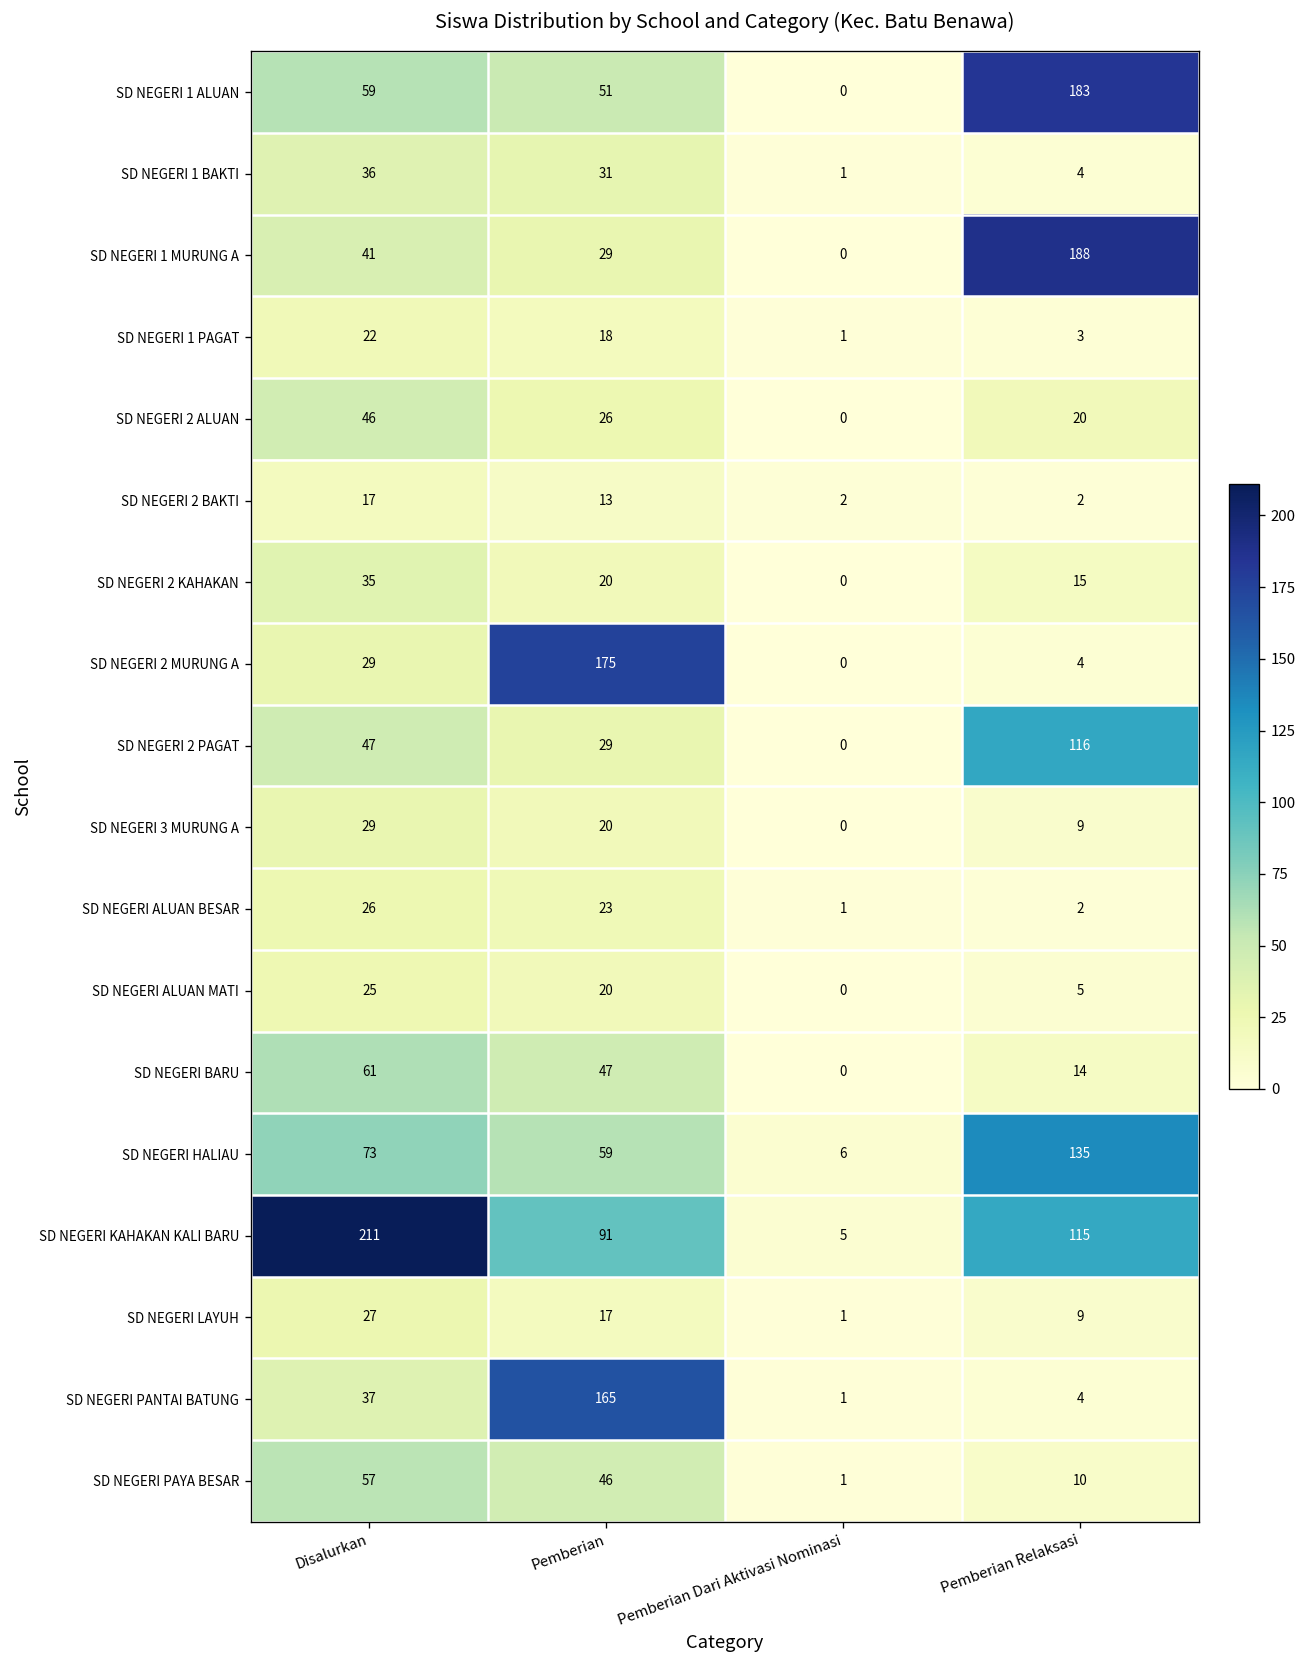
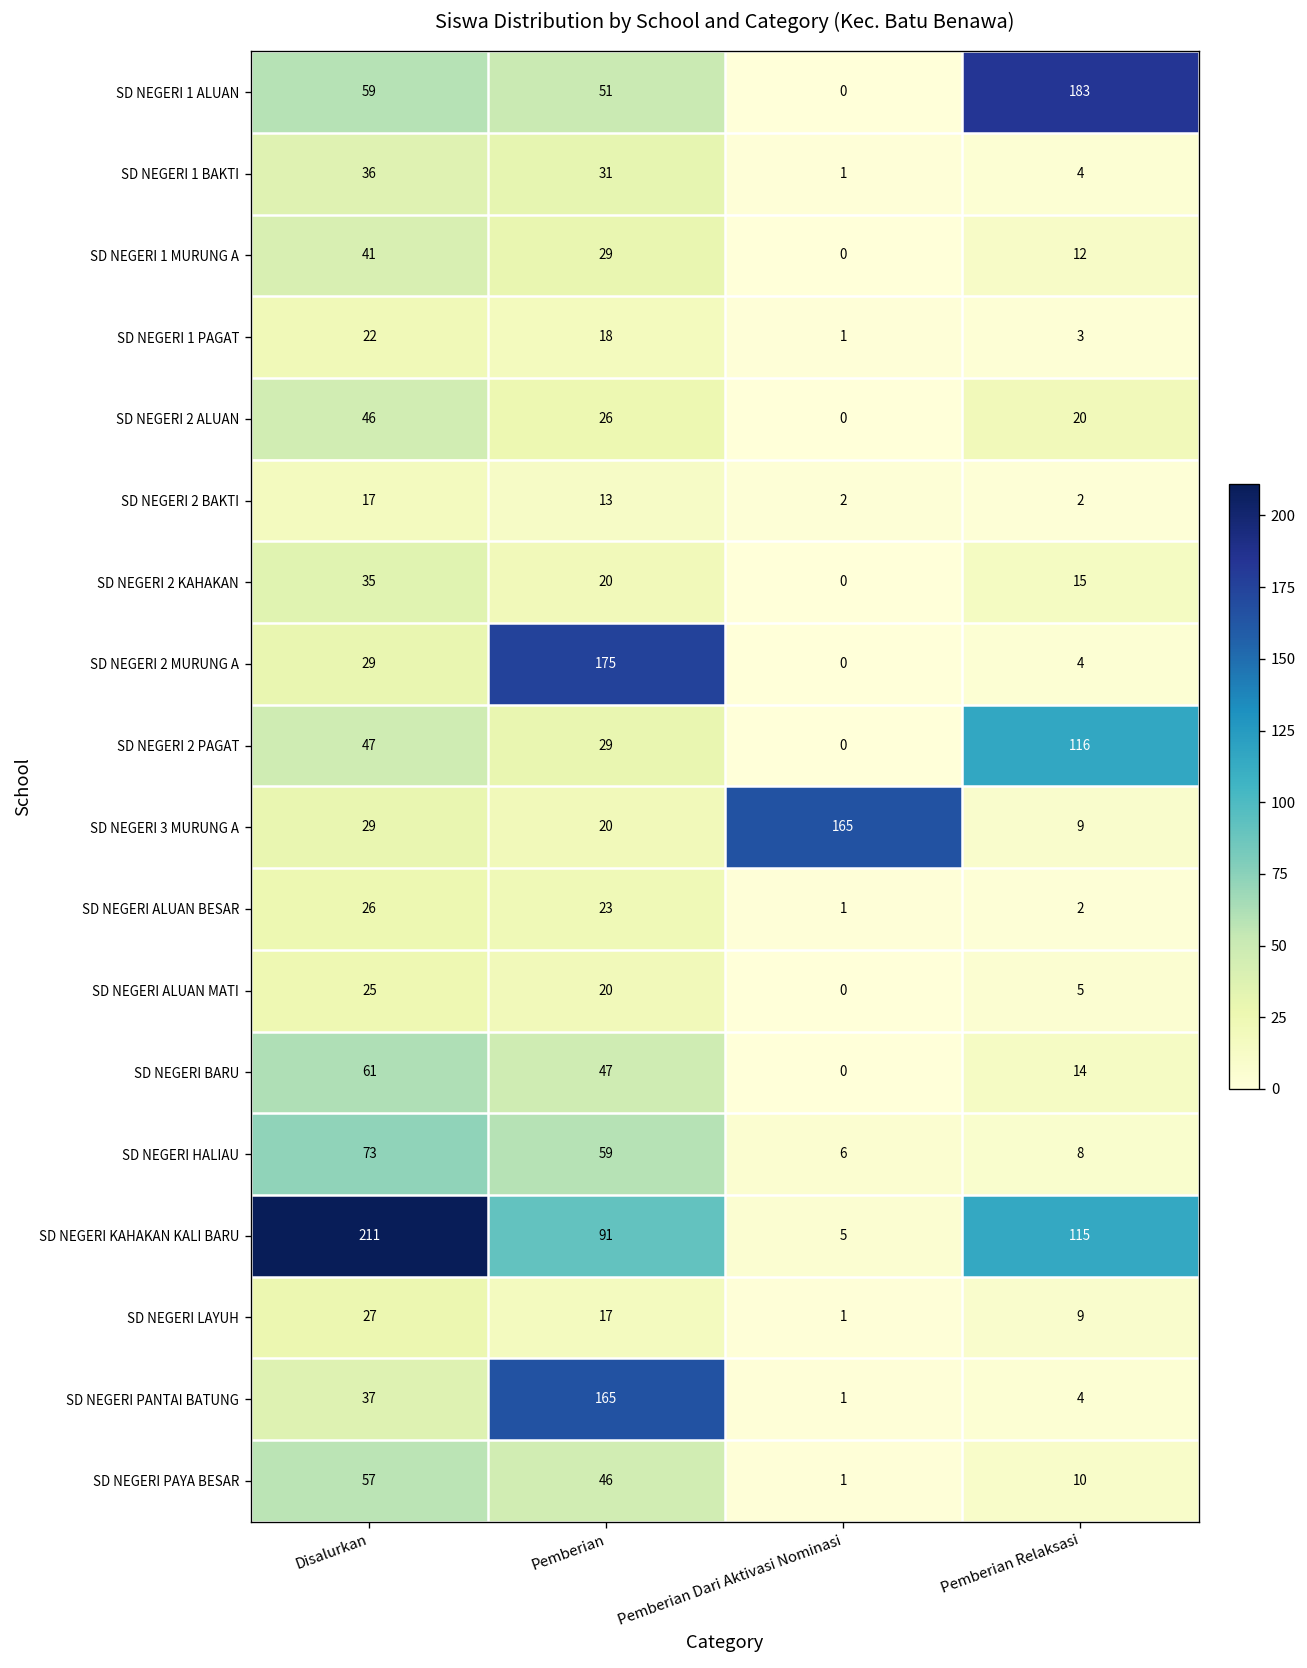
  {
    "SD NEGERI 1 ALUAN": {
      "Disalurkan": 59,
      "Pemberian": 51,
      "Pemberian Dari Aktivasi Nominasi": 0,
      "Pemberian Relaksasi": 183
    },
    "SD NEGERI 1 BAKTI": {
      "Disalurkan": 36,
      "Pemberian": 31,
      "Pemberian Dari Aktivasi Nominasi": 1,
      "Pemberian Relaksasi": 4
    },
    "SD NEGERI 1 MURUNG A": {
      "Disalurkan": 41,
      "Pemberian": 29,
      "Pemberian Dari Aktivasi Nominasi": 0,
-     "Pemberian Relaksasi": 188
+     "Pemberian Relaksasi": 12
    },
    "SD NEGERI 1 PAGAT": {
      "Disalurkan": 22,
      "Pemberian": 18,
      "Pemberian Dari Aktivasi Nominasi": 1,
      "Pemberian Relaksasi": 3
    },
    "SD NEGERI 2 ALUAN": {
      "Disalurkan": 46,
      "Pemberian": 26,
      "Pemberian Dari Aktivasi Nominasi": 0,
      "Pemberian Relaksasi": 20
    },
    "SD NEGERI 2 BAKTI": {
      "Disalurkan": 17,
      "Pemberian": 13,
      "Pemberian Dari Aktivasi Nominasi": 2,
      "Pemberian Relaksasi": 2
    },
    "SD NEGERI 2 KAHAKAN": {
      "Disalurkan": 35,
      "Pemberian": 20,
      "Pemberian Dari Aktivasi Nominasi": 0,
      "Pemberian Relaksasi": 15
    },
    "SD NEGERI 2 MURUNG A": {
      "Disalurkan": 29,
      "Pemberian": 175,
      "Pemberian Dari Aktivasi Nominasi": 0,
      "Pemberian Relaksasi": 4
    },
    "SD NEGERI 2 PAGAT": {
      "Disalurkan": 47,
      "Pemberian": 29,
      "Pemberian Dari Aktivasi Nominasi": 0,
      "Pemberian Relaksasi": 116
    },
    "SD NEGERI 3 MURUNG A": {
      "Disalurkan": 29,
      "Pemberian": 20,
-     "Pemberian Dari Aktivasi Nominasi": 0,
+     "Pemberian Dari Aktivasi Nominasi": 165,
      "Pemberian Relaksasi": 9
    },
    "SD NEGERI ALUAN BESAR": {
      "Disalurkan": 26,
      "Pemberian": 23,
      "Pemberian Dari Aktivasi Nominasi": 1,
      "Pemberian Relaksasi": 2
    },
    "SD NEGERI ALUAN MATI": {
      "Disalurkan": 25,
      "Pemberian": 20,
      "Pemberian Dari Aktivasi Nominasi": 0,
      "Pemberian Relaksasi": 5
    },
    "SD NEGERI BARU": {
      "Disalurkan": 61,
      "Pemberian": 47,
      "Pemberian Dari Aktivasi Nominasi": 0,
      "Pemberian Relaksasi": 14
    },
    "SD NEGERI HALIAU": {
      "Disalurkan": 73,
      "Pemberian": 59,
      "Pemberian Dari Aktivasi Nominasi": 6,
-     "Pemberian Relaksasi": 135
+     "Pemberian Relaksasi": 8
    },
    "SD NEGERI KAHAKAN KALI BARU": {
      "Disalurkan": 211,
      "Pemberian": 91,
      "Pemberian Dari Aktivasi Nominasi": 5,
      "Pemberian Relaksasi": 115
    },
    "SD NEGERI LAYUH": {
      "Disalurkan": 27,
      "Pemberian": 17,
      "Pemberian Dari Aktivasi Nominasi": 1,
      "Pemberian Relaksasi": 9
    },
    "SD NEGERI PANTAI BATUNG": {
      "Disalurkan": 37,
      "Pemberian": 165,
      "Pemberian Dari Aktivasi Nominasi": 1,
      "Pemberian Relaksasi": 4
    },
    "SD NEGERI PAYA BESAR": {
      "Disalurkan": 57,
      "Pemberian": 46,
      "Pemberian Dari Aktivasi Nominasi": 1,
      "Pemberian Relaksasi": 10
    }
  }
